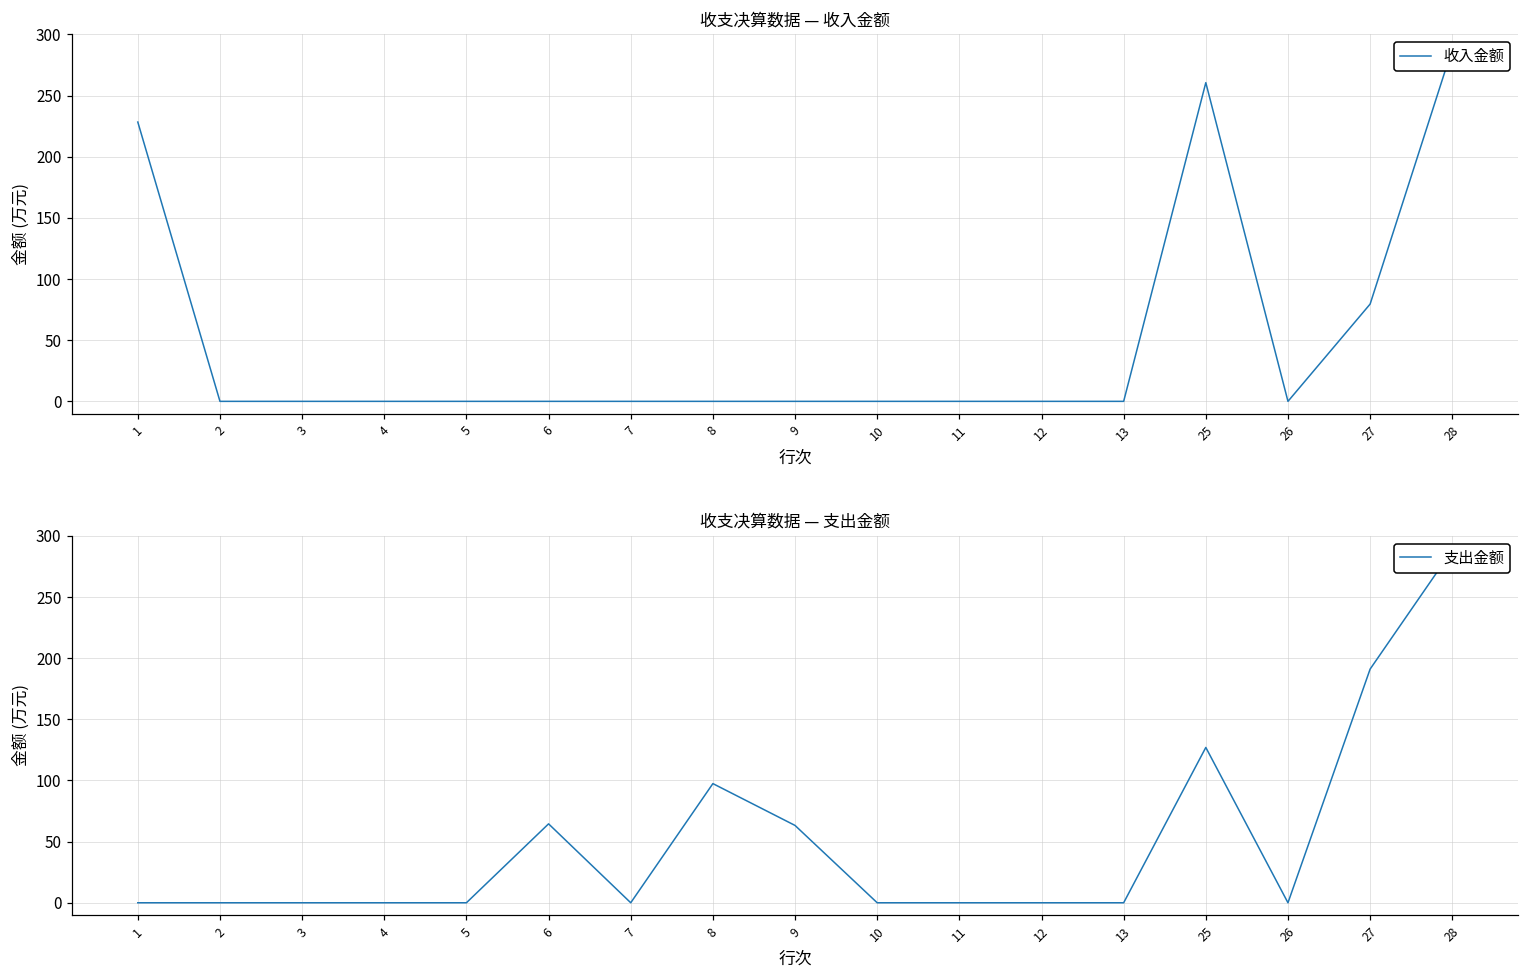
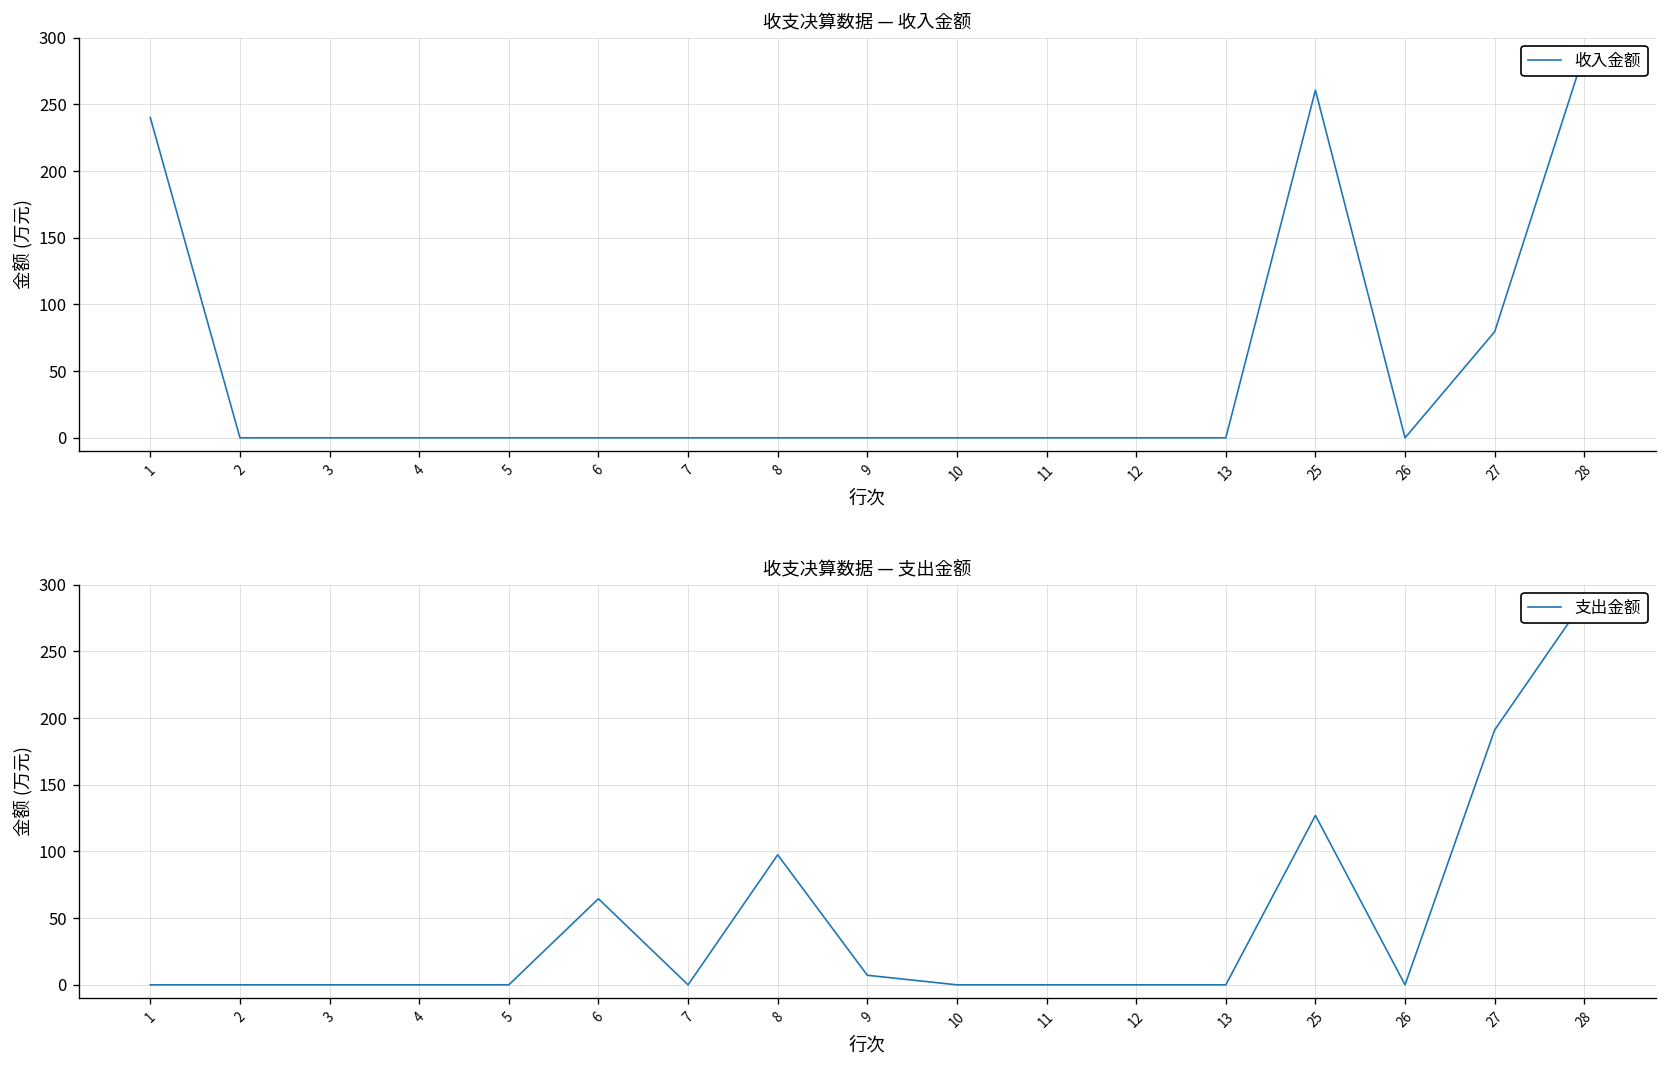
  {
    "收支决算数据 — 收入金额": {
-     "1": 228,
+     "1": 240,
      "2": 0,
      "3": 0,
      "4": 0,
      "5": 0,
      "6": 0,
      "7": 0,
      "8": 0,
      "9": 0,
      "10": 0,
      "11": 0,
      "12": 0,
      "13": 0,
      "25": 261,
      "26": 0,
      "27": 80
    },
    "收支决算数据 — 支出金额": {
      "1": 0,
      "2": 0,
      "3": 0,
      "4": 0,
      "5": 0,
      "6": 65,
      "7": 0,
      "8": 97,
-     "9": 63,
+     "9": 7,
      "10": 0,
      "11": 0,
      "12": 0,
      "13": 0,
      "25": 127,
      "26": 0,
      "27": 191
    }
  }
